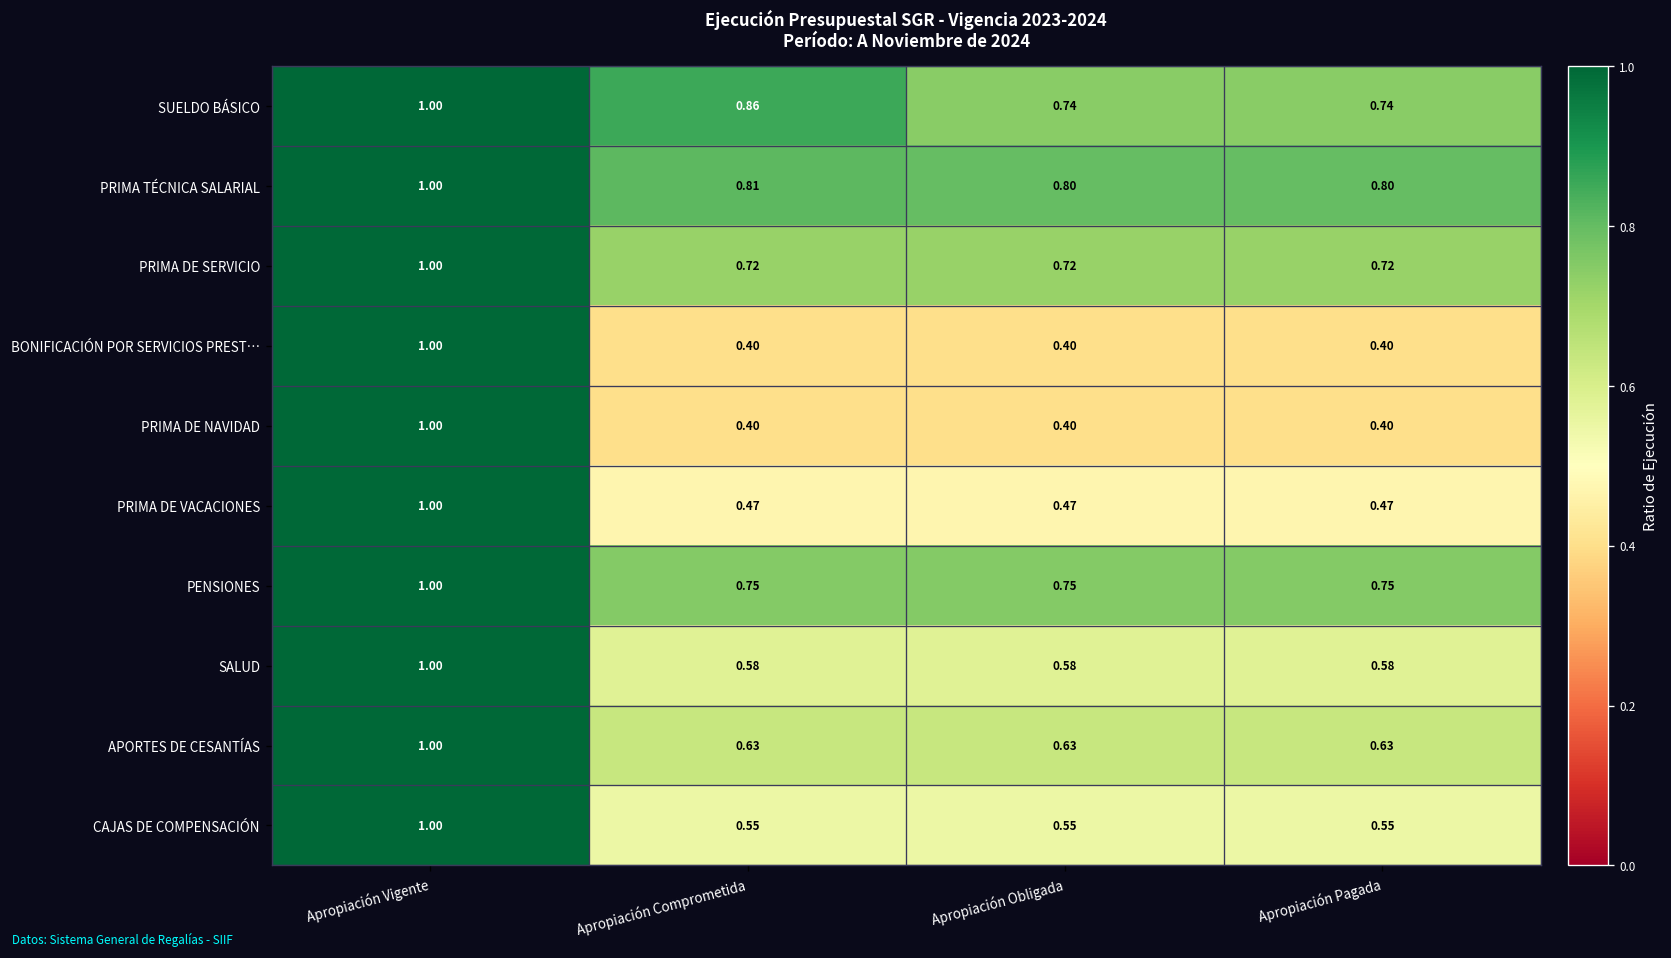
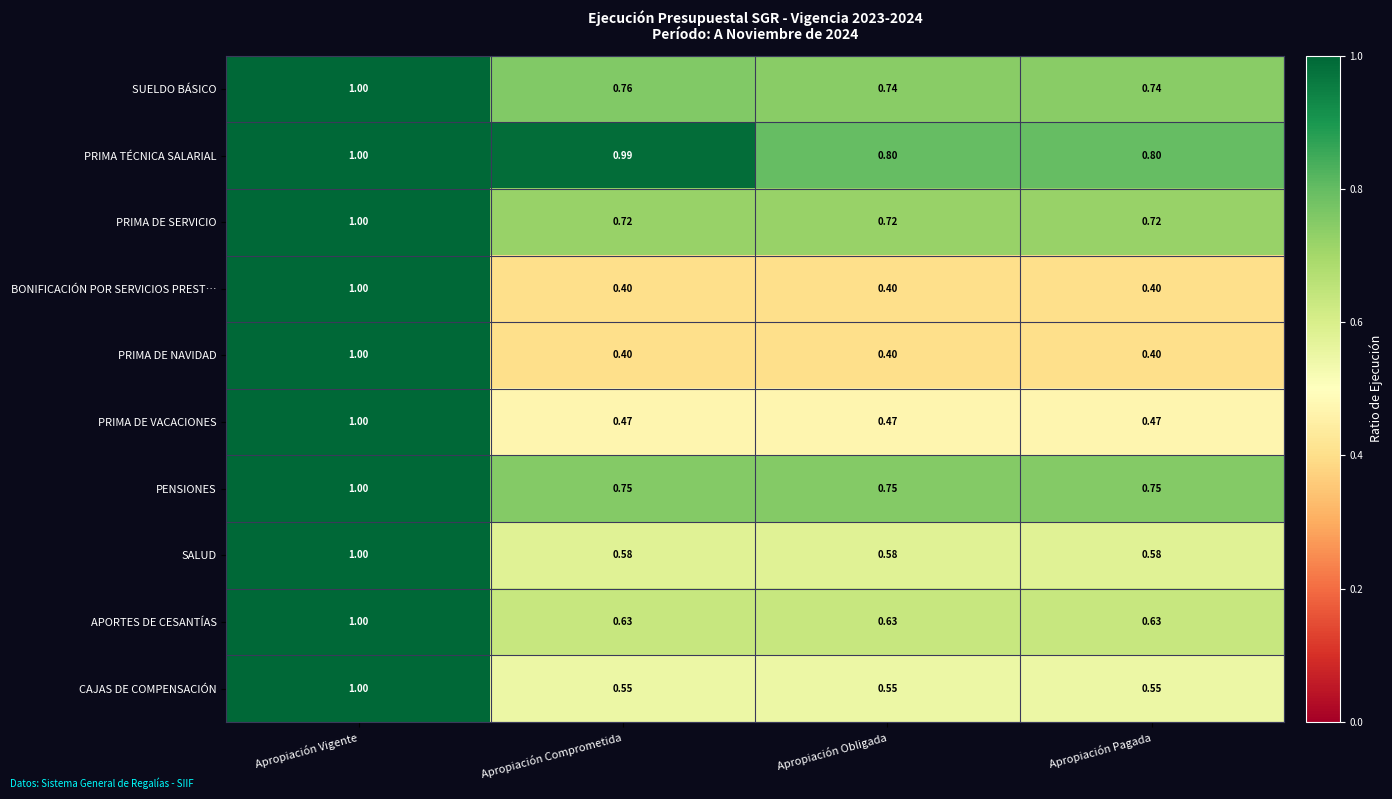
  {
    "SUELDO BÁSICO": {
      "Apropiación Vigente": 1.00,
-     "Apropiación Comprometida": 0.86,
+     "Apropiación Comprometida": 0.76,
      "Apropiación Obligada": 0.74,
      "Apropiación Pagada": 0.74
    },
    "PRIMA TÉCNICA SALARIAL": {
      "Apropiación Vigente": 1.00,
-     "Apropiación Comprometida": 0.81,
+     "Apropiación Comprometida": 0.99,
      "Apropiación Obligada": 0.80,
      "Apropiación Pagada": 0.80
    },
    "PRIMA DE SERVICIO": {
      "Apropiación Vigente": 1.00,
      "Apropiación Comprometida": 0.72,
      "Apropiación Obligada": 0.72,
      "Apropiación Pagada": 0.72
    },
    "BONIFICACIÓN POR SERVICIOS PREST…": {
      "Apropiación Vigente": 1.00,
      "Apropiación Comprometida": 0.40,
      "Apropiación Obligada": 0.40,
      "Apropiación Pagada": 0.40
    },
    "PRIMA DE NAVIDAD": {
      "Apropiación Vigente": 1.00,
      "Apropiación Comprometida": 0.40,
      "Apropiación Obligada": 0.40,
      "Apropiación Pagada": 0.40
    },
    "PRIMA DE VACACIONES": {
      "Apropiación Vigente": 1.00,
      "Apropiación Comprometida": 0.47,
      "Apropiación Obligada": 0.47,
      "Apropiación Pagada": 0.47
    },
    "PENSIONES": {
      "Apropiación Vigente": 1.00,
      "Apropiación Comprometida": 0.75,
      "Apropiación Obligada": 0.75,
      "Apropiación Pagada": 0.75
    },
    "SALUD": {
      "Apropiación Vigente": 1.00,
      "Apropiación Comprometida": 0.58,
      "Apropiación Obligada": 0.58,
      "Apropiación Pagada": 0.58
    },
    "APORTES DE CESANTÍAS": {
      "Apropiación Vigente": 1.00,
      "Apropiación Comprometida": 0.63,
      "Apropiación Obligada": 0.63,
      "Apropiación Pagada": 0.63
    },
    "CAJAS DE COMPENSACIÓN": {
      "Apropiación Vigente": 1.00,
      "Apropiación Comprometida": 0.55,
      "Apropiación Obligada": 0.55,
      "Apropiación Pagada": 0.55
    }
  }
